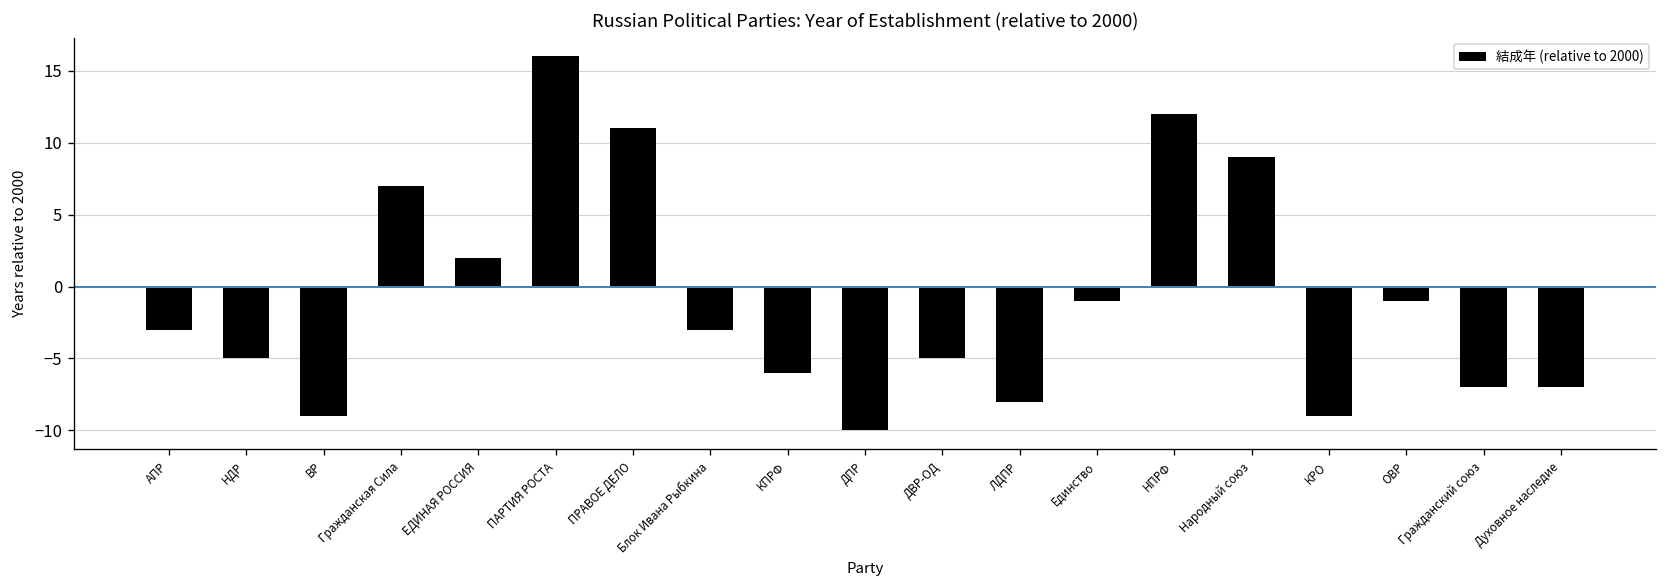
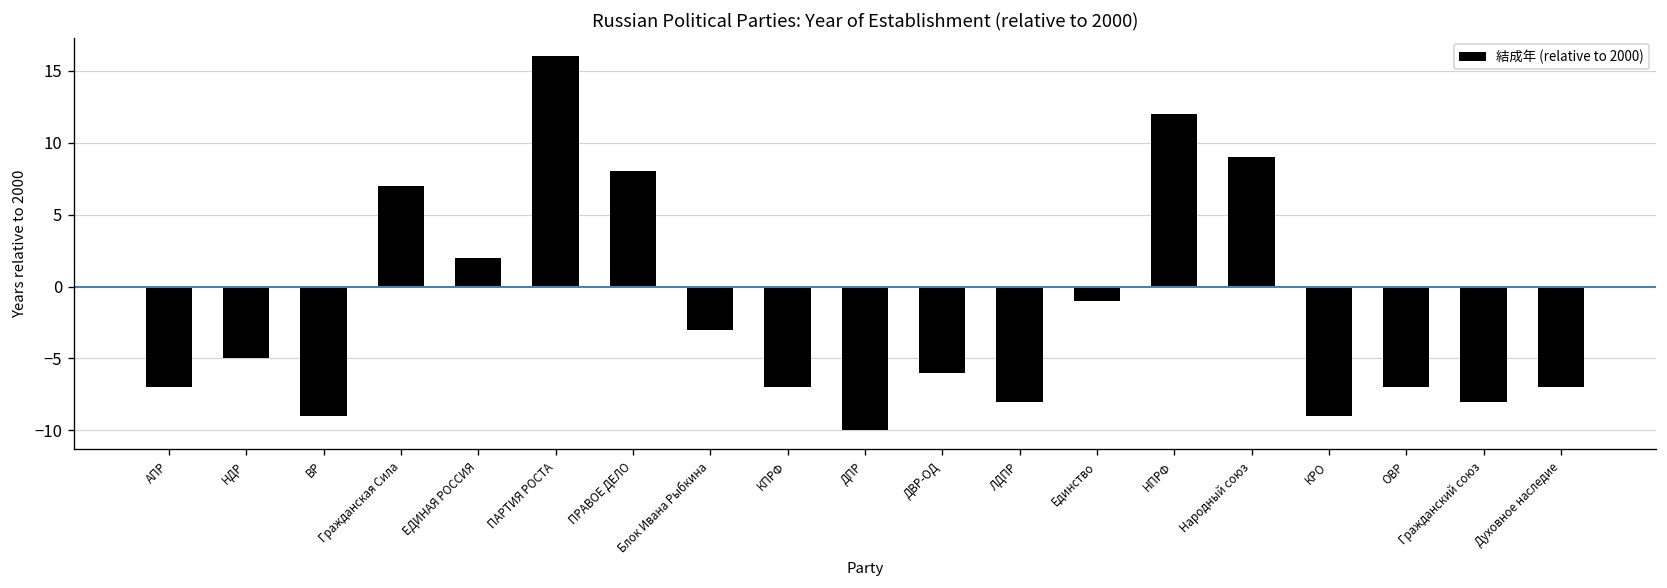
  {
-   "АПР": -3.0,
+   "АПР": -7.0,
    "НДР": -5.0,
    "ВР": -9.0,
    "Гражданская Сила": 7.0,
    "ЕДИНАЯ РОССИЯ": 2.0,
    "ПАРТИЯ РОСТА": 16.0,
-   "ПРАВОЕ ДЕЛО": 11.0,
+   "ПРАВОЕ ДЕЛО": 8.0,
    "Блок Ивана Рыбкина": -3.0,
-   "КПРФ": -6.0,
+   "КПРФ": -7.0,
    "ДПР": -10.0,
-   "ДВР-ОД": -5.0,
+   "ДВР-ОД": -6.0,
    "ЛДПР": -8.0,
    "Единство": -1.0,
    "НПРФ": 12.0,
    "Народный союз": 9.0,
    "КРО": -9.0,
-   "ОВР": -1.0,
-   "Гражданский союз": -7.0,
+   "ОВР": -7.0,
+   "Гражданский союз": -8.0,
    "Духовное наследие": -7.0
  }
